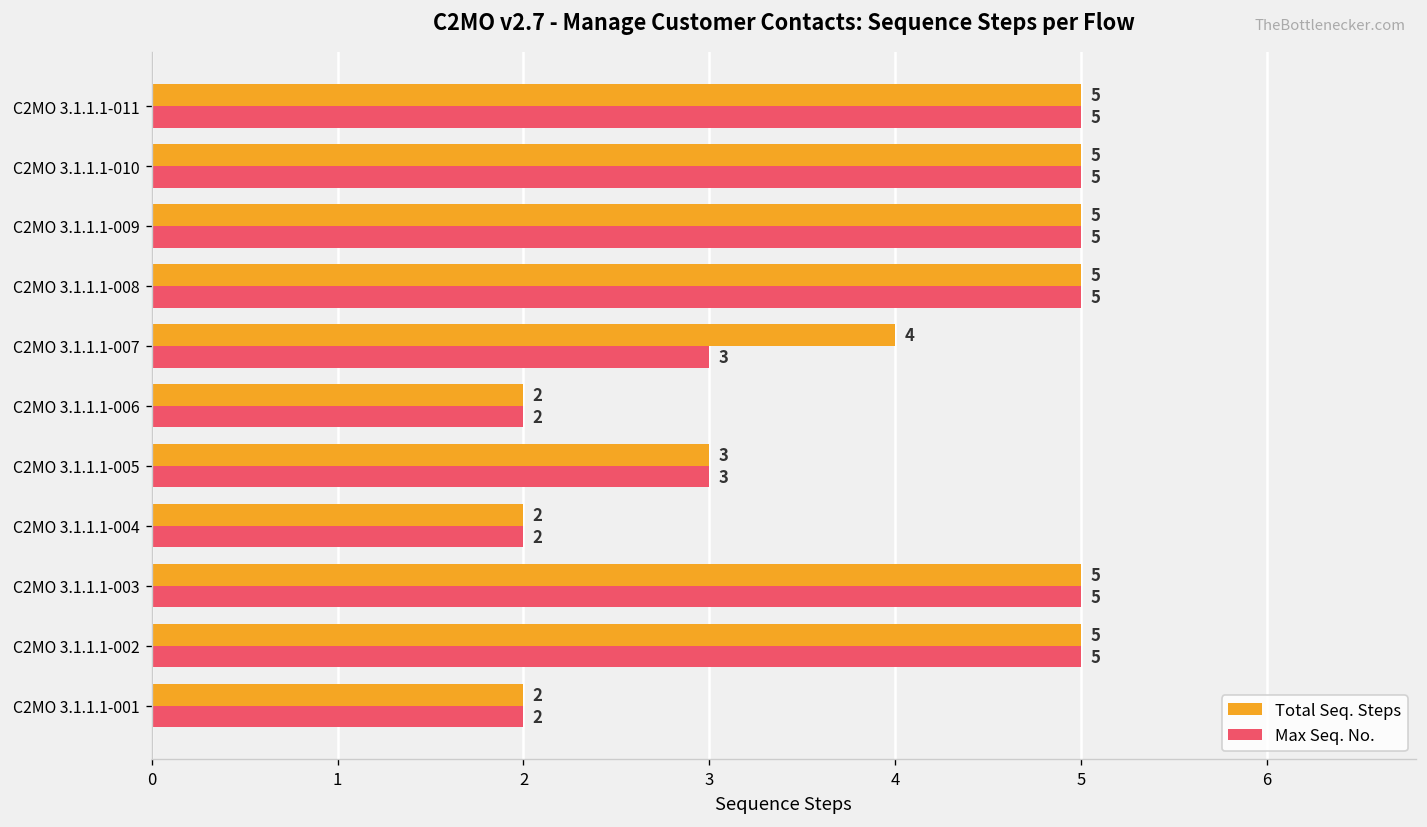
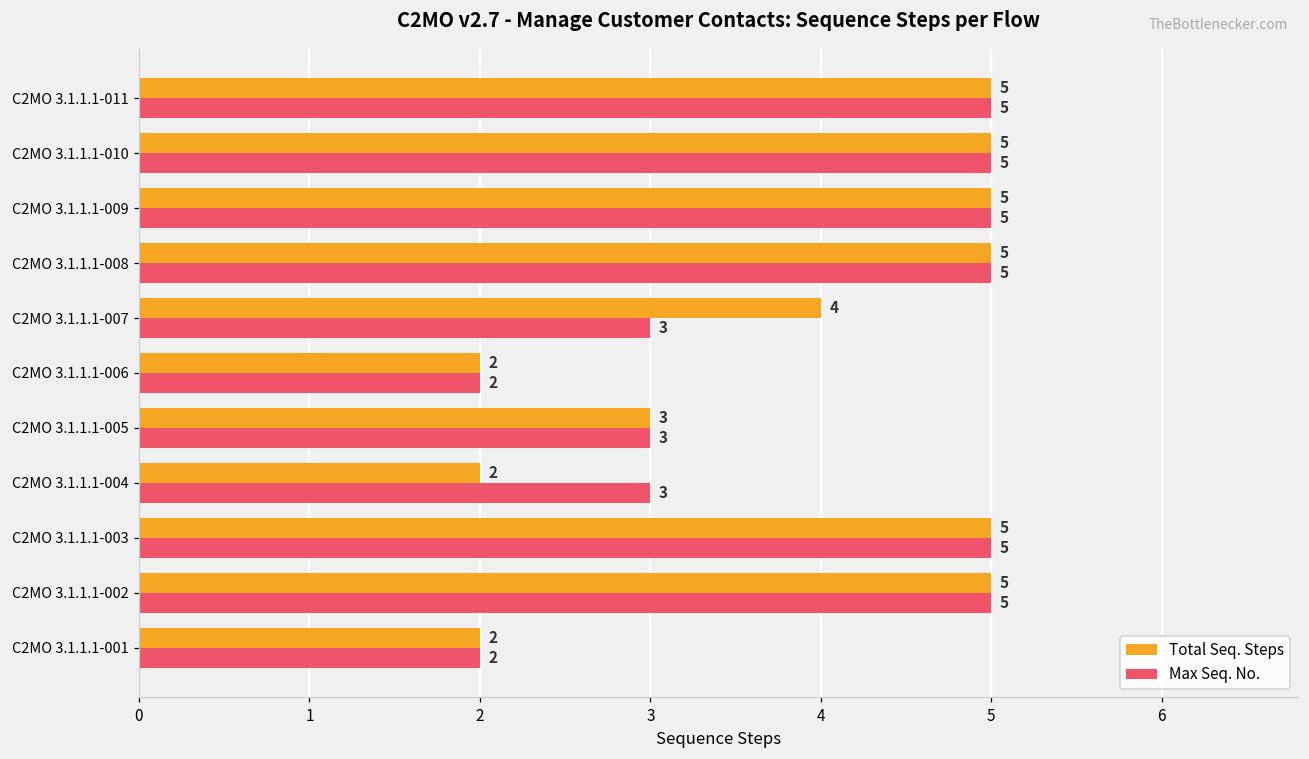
  {
    "Total Seq. Steps": {
      "C2MO 3.1.1.1-011": 5,
      "C2MO 3.1.1.1-010": 5,
      "C2MO 3.1.1.1-009": 5,
      "C2MO 3.1.1.1-008": 5,
      "C2MO 3.1.1.1-007": 4,
      "C2MO 3.1.1.1-006": 2,
      "C2MO 3.1.1.1-005": 3,
      "C2MO 3.1.1.1-004": 2,
      "C2MO 3.1.1.1-003": 5,
      "C2MO 3.1.1.1-002": 5,
      "C2MO 3.1.1.1-001": 2
    },
    "Max Seq. No.": {
      "C2MO 3.1.1.1-011": 5,
      "C2MO 3.1.1.1-010": 5,
      "C2MO 3.1.1.1-009": 5,
      "C2MO 3.1.1.1-008": 5,
      "C2MO 3.1.1.1-007": 3,
      "C2MO 3.1.1.1-006": 2,
      "C2MO 3.1.1.1-005": 3,
-     "C2MO 3.1.1.1-004": 2,
+     "C2MO 3.1.1.1-004": 3,
      "C2MO 3.1.1.1-003": 5,
      "C2MO 3.1.1.1-002": 5,
      "C2MO 3.1.1.1-001": 2
    }
  }
